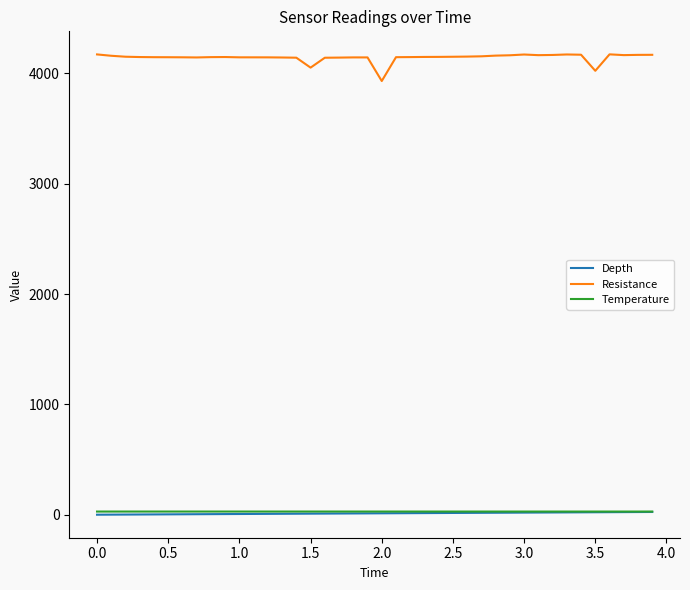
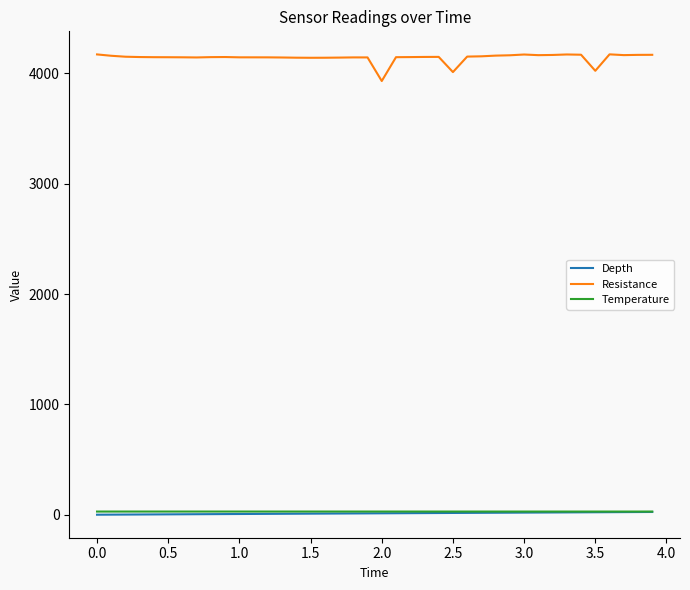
  {
    "Depth": {
      "0.0": 0,
      "0.5": 0
    },
    "Resistance": {
      "0.0": 4170,
      "0.5": 4150,
      "1.0": 4150,
-     "1.5": 4050,
+     "1.5": 4140,
      "2.0": 3930,
-     "2.5": 4150,
+     "2.5": 4010,
      "3.0": 4170,
      "3.5": 4020
    },
    "Temperature": {
      "0.0": 30,
      "0.5": 30
    }
  }
